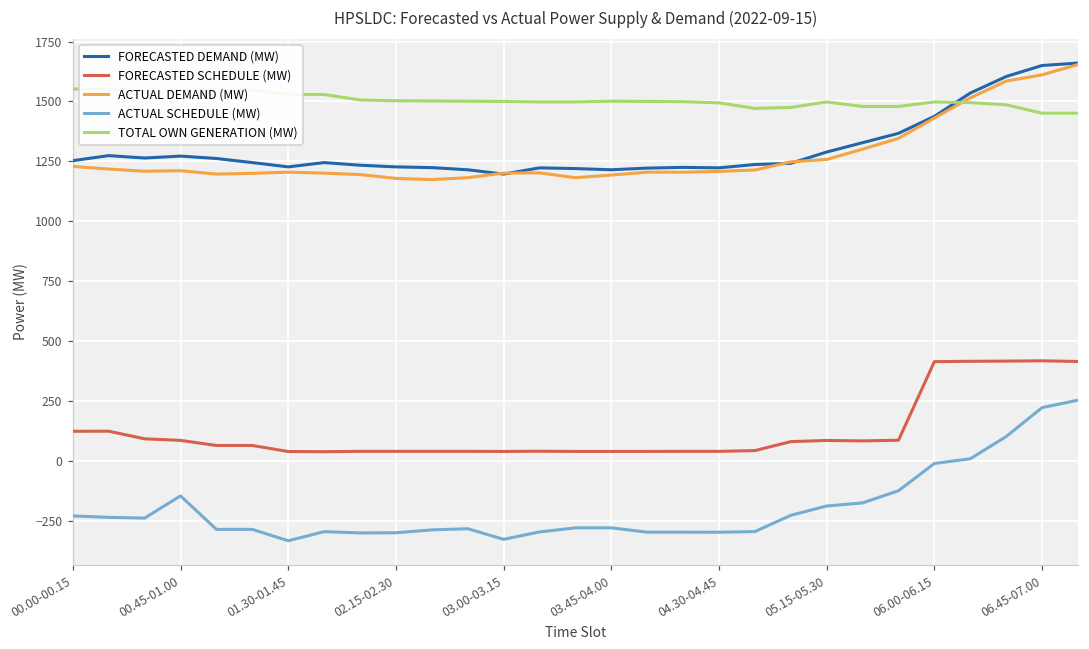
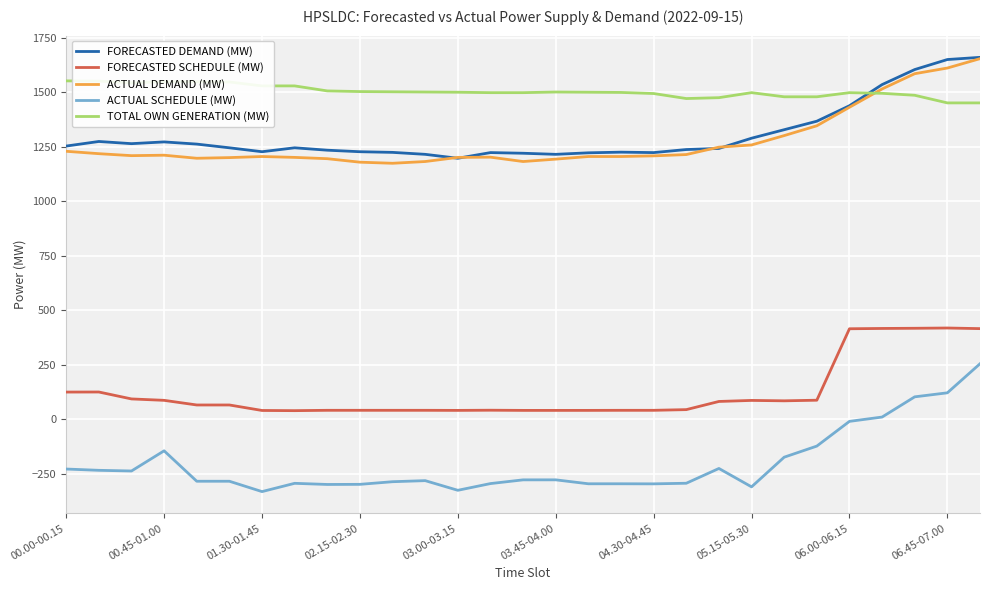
  {
    "FORECASTED DEMAND (MW)": {
      "00.00-00.15": 1250,
      "00.45-01.00": 1270,
      "01.30-01.45": 1230,
      "02.15-02.30": 1230,
      "03.45-04.00": 1220,
      "04.30-04.45": 1220,
      "05.15-05.30": 1290,
      "06.45-07.00": 1650
    },
    "FORECASTED SCHEDULE (MW)": {
      "00.00-00.15": 120,
      "00.45-01.00": 90,
      "01.30-01.45": 40,
      "02.15-02.30": 40,
      "03.00-03.15": 40,
      "03.45-04.00": 40,
      "04.30-04.45": 40,
      "05.15-05.30": 90,
      "06.00-06.15": 410,
      "06.45-07.00": 420
    },
    "ACTUAL DEMAND (MW)": {
      "00.00-00.15": 1230,
      "00.45-01.00": 1210,
      "01.30-01.45": 1210,
      "02.15-02.30": 1180,
      "03.45-04.00": 1190,
      "04.30-04.45": 1210,
      "05.15-05.30": 1260,
      "06.45-07.00": 1610
    },
    "ACTUAL SCHEDULE (MW)": {
      "00.00-00.15": -230,
      "00.45-01.00": -150,
      "01.30-01.45": -330,
      "02.15-02.30": -300,
      "03.00-03.15": -330,
      "03.45-04.00": -280,
      "04.30-04.45": -300,
-     "05.15-05.30": -190,
+     "05.15-05.30": -310,
      "06.00-06.15": -10,
-     "06.45-07.00": 220
+     "06.45-07.00": 120
    },
    "TOTAL OWN GENERATION (MW)": {
      "00.00-00.15": 1550,
      "02.15-02.30": 1500,
      "03.00-03.15": 1500,
      "03.45-04.00": 1500,
      "04.30-04.45": 1490,
      "05.15-05.30": 1500,
      "06.00-06.15": 1500,
      "06.45-07.00": 1450
    }
  }
